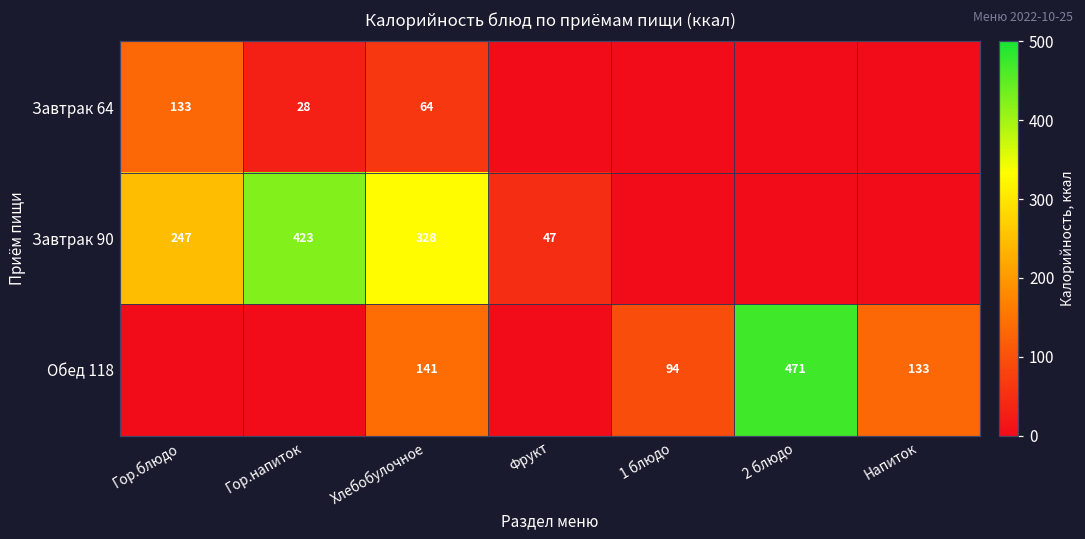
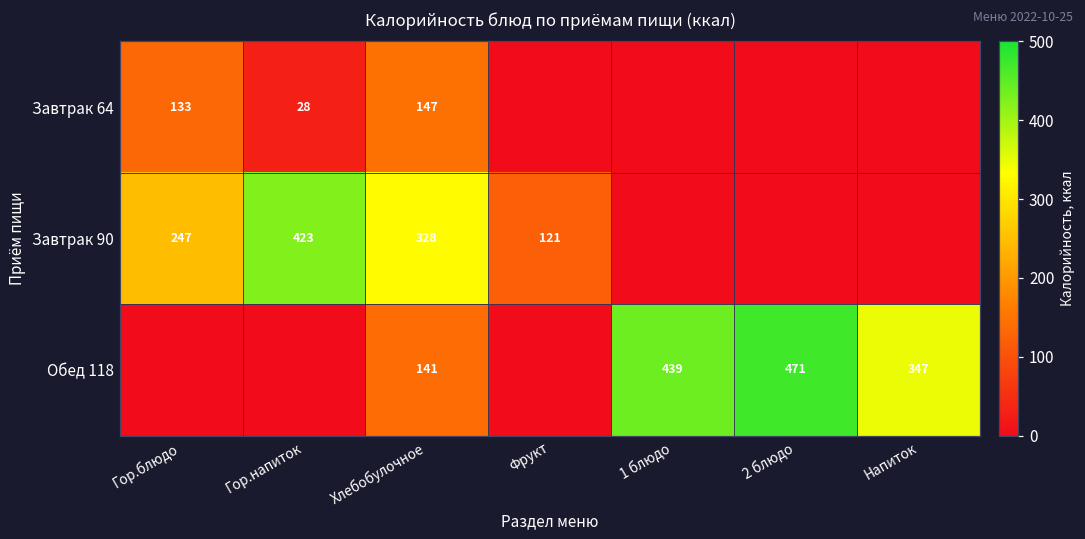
  {
    "Завтрак 64": {
      "Гор.блюдо": 133,
      "Гор.напиток": 28,
-     "Хлебобулочное": 64
+     "Хлебобулочное": 147
    },
    "Завтрак 90": {
      "Гор.блюдо": 247,
      "Гор.напиток": 423,
      "Хлебобулочное": 328,
-     "Фрукт": 47
+     "Фрукт": 121
    },
    "Обед 118": {
      "Хлебобулочное": 141,
-     "1 блюдо": 94,
+     "1 блюдо": 439,
      "2 блюдо": 471,
-     "Напиток": 133
+     "Напиток": 347
    }
  }
